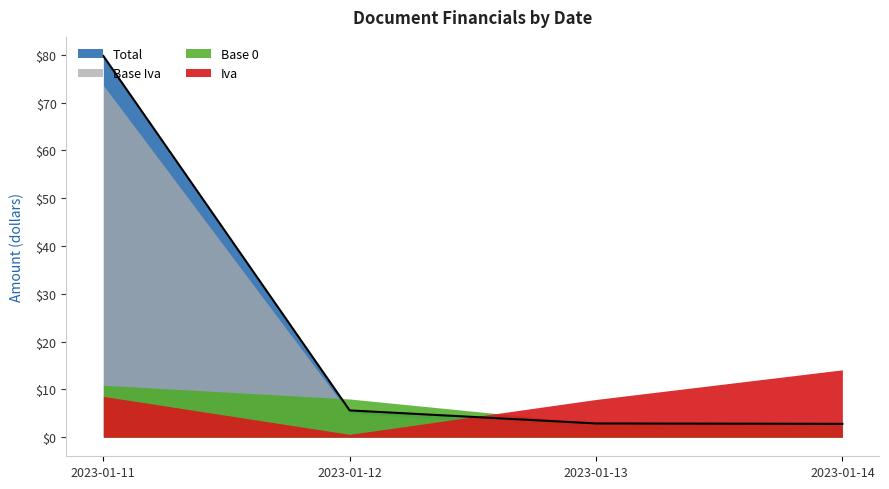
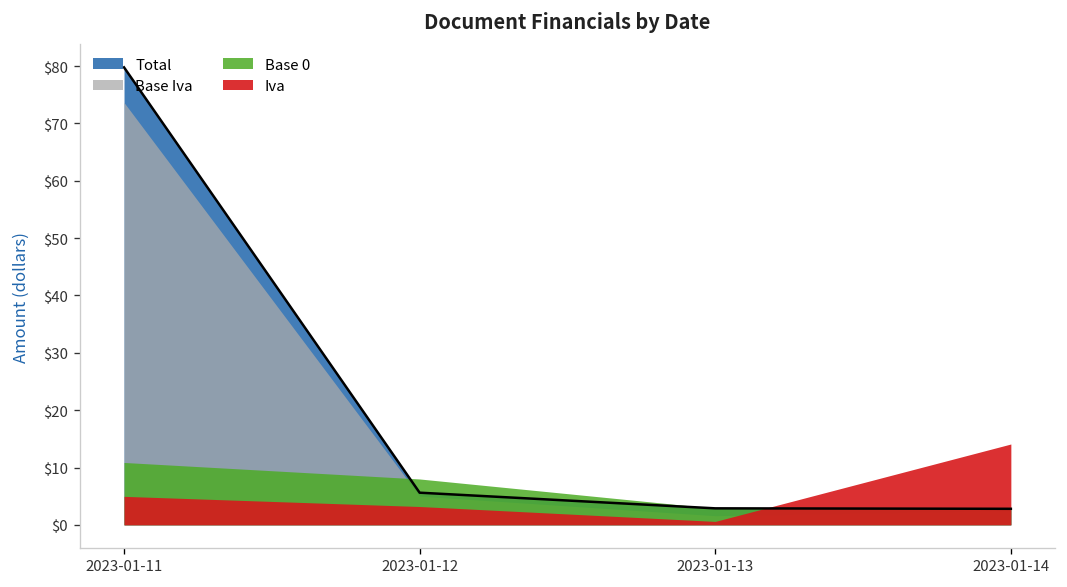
  {
    "Total": {
      "2023-01-11": "$80",
      "2023-01-12": "$6"
    },
    "Base Iva": {
      "2023-01-11": "$74",
      "2023-01-12": "$5",
      "2023-01-13": "$2"
    },
    "Base 0": {
      "2023-01-11": "$11",
      "2023-01-12": "$8"
    },
    "Iva": {
-     "2023-01-11": "$9",
-     "2023-01-12": "$1",
-     "2023-01-13": "$8",
+     "2023-01-11": "$5",
+     "2023-01-12": "$3",
+     "2023-01-13": "$1",
      "2023-01-14": "$14"
    }
  }
